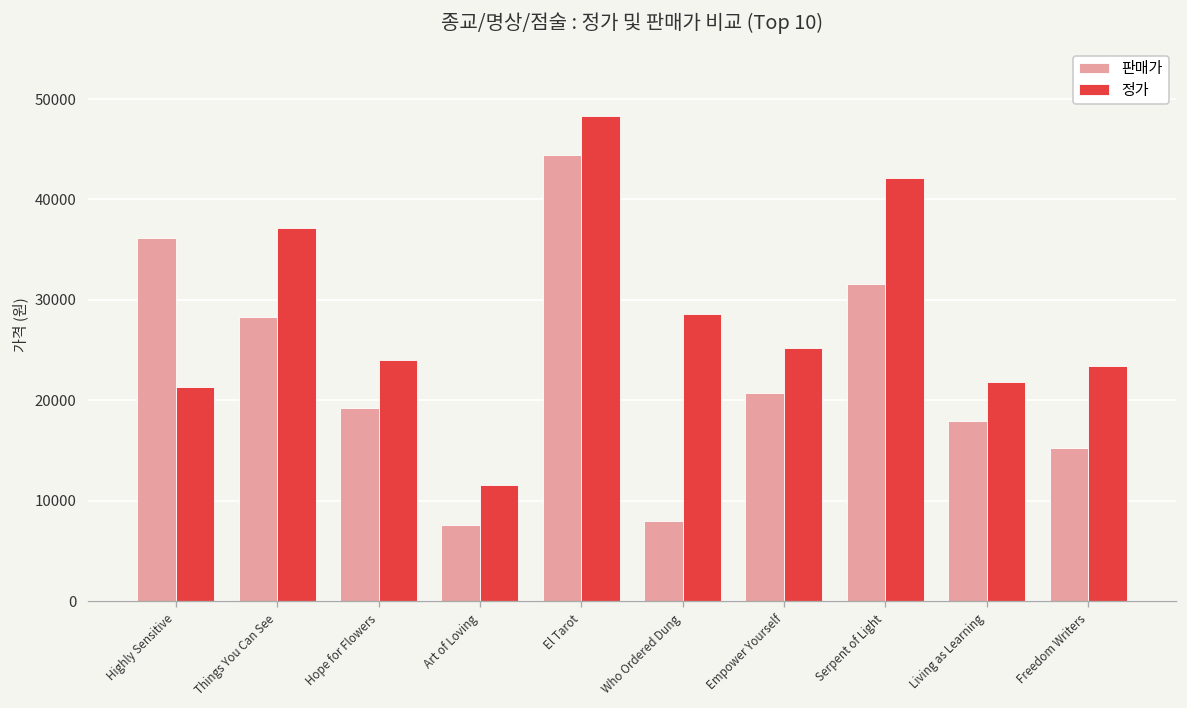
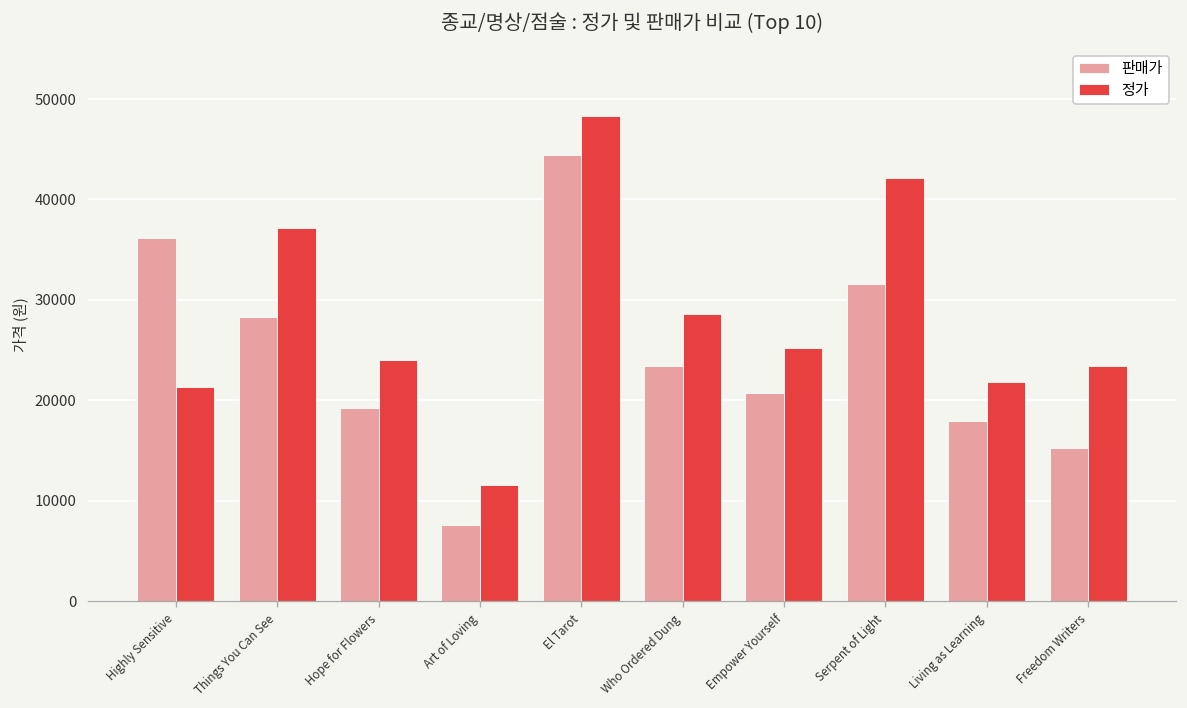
  {
    "판매가": {
      "Highly Sensitive": 36000,
      "Things You Can See": 28000,
      "Hope for Flowers": 19000,
      "Art of Loving": 8000,
      "El Tarot": 44000,
-     "Who Ordered Dung": 8000,
+     "Who Ordered Dung": 23000,
      "Empower Yourself": 21000,
      "Serpent of Light": 32000,
      "Living as Learning": 18000,
      "Freedom Writers": 15000
    },
    "정가": {
      "Highly Sensitive": 21000,
      "Things You Can See": 37000,
      "Hope for Flowers": 24000,
      "Art of Loving": 12000,
      "El Tarot": 48000,
      "Who Ordered Dung": 29000,
      "Empower Yourself": 25000,
      "Serpent of Light": 42000,
      "Living as Learning": 22000,
      "Freedom Writers": 23000
    }
  }
